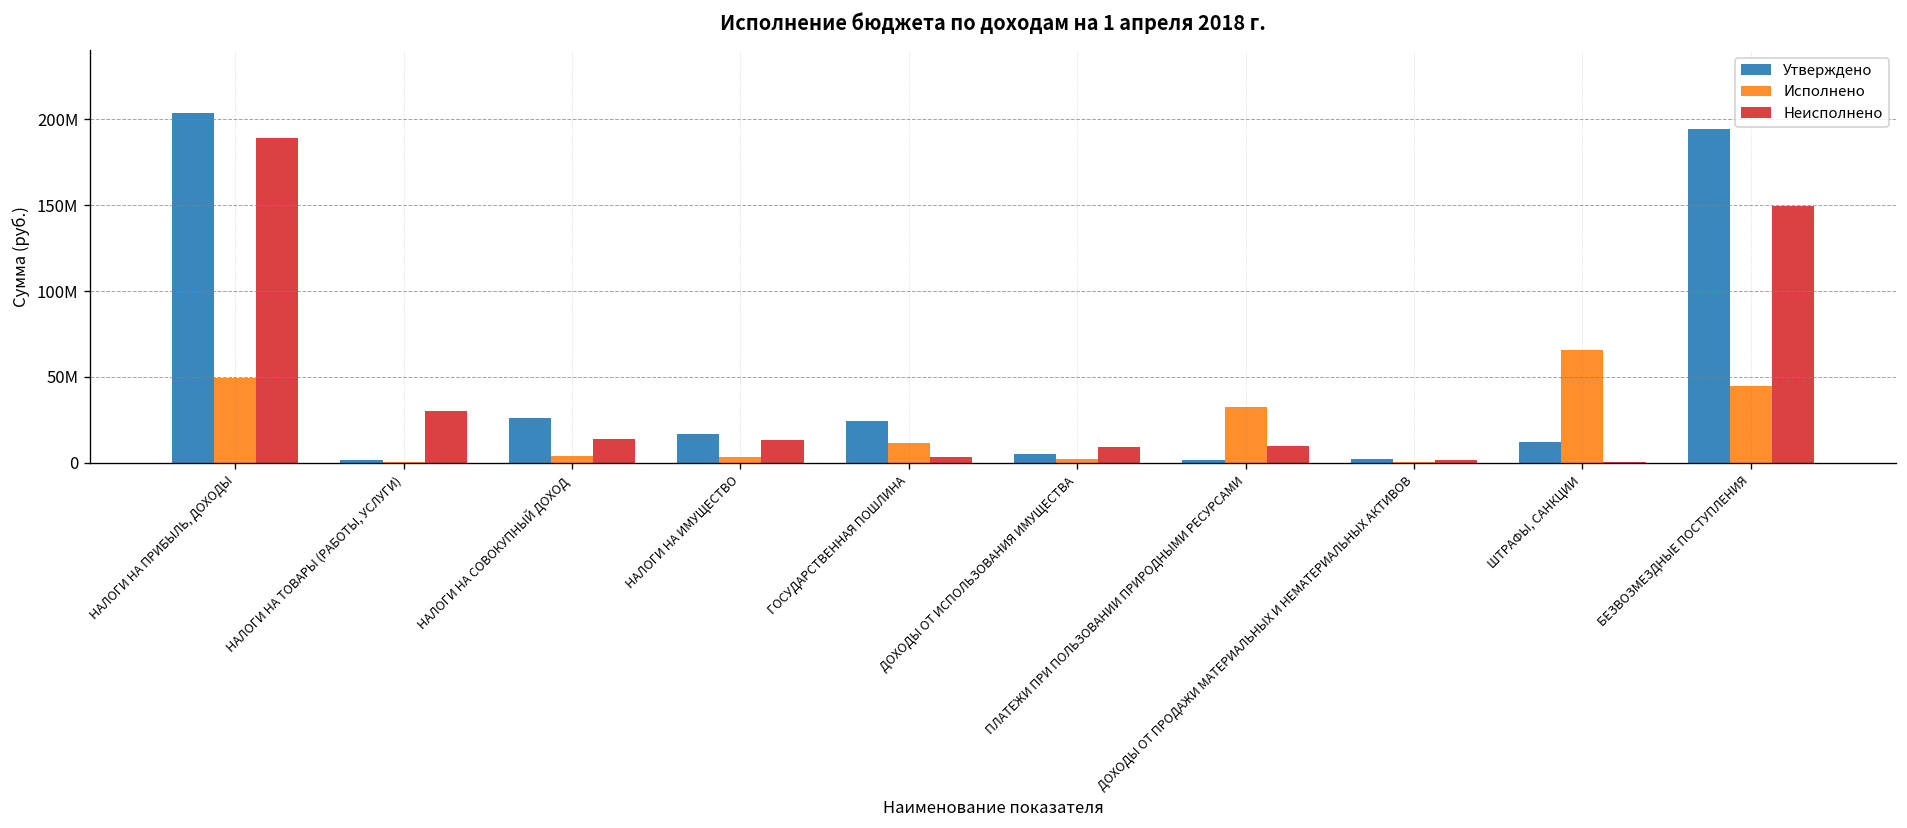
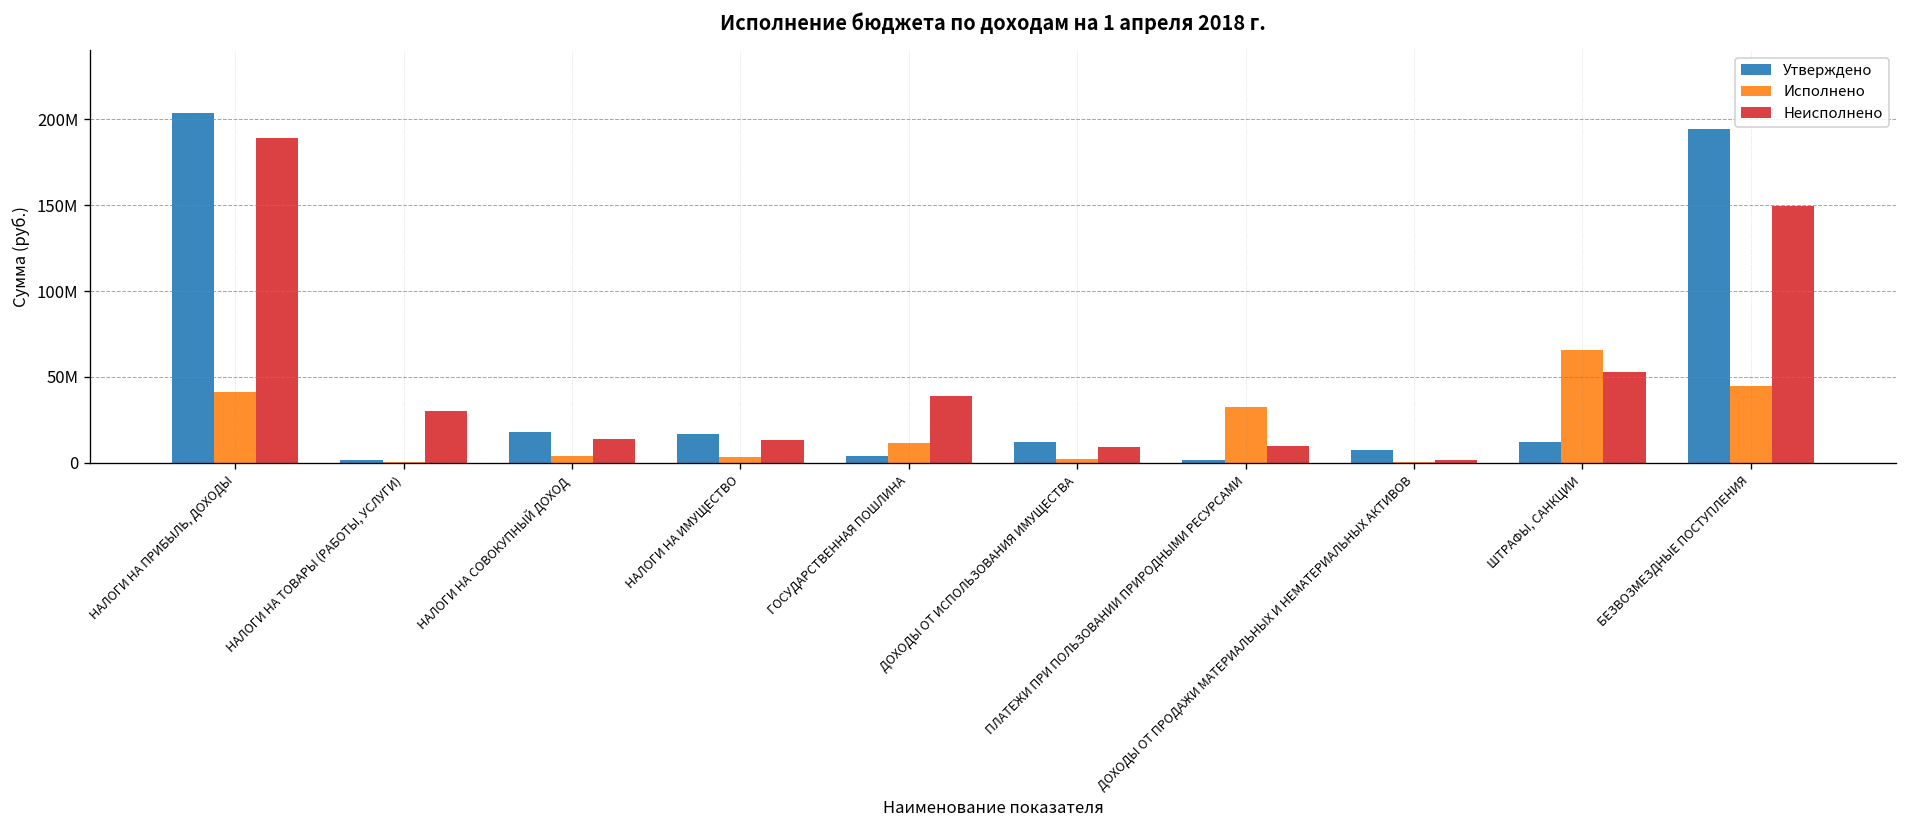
  {
    "Утверждено": {
      "НАЛОГИ НА ПРИБЫЛЬ, ДОХОДЫ": "204М",
-     "НАЛОГИ НА СОВОКУПНЫЙ ДОХОД": "26М",
+     "НАЛОГИ НА СОВОКУПНЫЙ ДОХОД": "18М",
      "НАЛОГИ НА ИМУЩЕСТВО": "17М",
-     "ГОСУДАРСТВЕННАЯ ПОШЛИНА": "24М",
-     "ДОХОДЫ ОТ ИСПОЛЬЗОВАНИЯ ИМУЩЕСТВА": "5М",
-     "ДОХОДЫ ОТ ПРОДАЖИ МАТЕРИАЛЬНЫХ И НЕМАТЕРИАЛЬНЫХ АКТИВОВ": "2М",
+     "ГОСУДАРСТВЕННАЯ ПОШЛИНА": "4М",
+     "ДОХОДЫ ОТ ИСПОЛЬЗОВАНИЯ ИМУЩЕСТВА": "12М",
+     "ДОХОДЫ ОТ ПРОДАЖИ МАТЕРИАЛЬНЫХ И НЕМАТЕРИАЛЬНЫХ АКТИВОВ": "8М",
      "ШТРАФЫ, САНКЦИИ": "12М",
      "БЕЗВОЗМЕЗДНЫЕ ПОСТУПЛЕНИЯ": "194М"
    },
    "Исполнено": {
-     "НАЛОГИ НА ПРИБЫЛЬ, ДОХОДЫ": "49М",
+     "НАЛОГИ НА ПРИБЫЛЬ, ДОХОДЫ": "41М",
      "НАЛОГИ НА СОВОКУПНЫЙ ДОХОД": "4М",
      "НАЛОГИ НА ИМУЩЕСТВО": "4М",
      "ГОСУДАРСТВЕННАЯ ПОШЛИНА": "12М",
      "ДОХОДЫ ОТ ИСПОЛЬЗОВАНИЯ ИМУЩЕСТВА": "3М",
      "ПЛАТЕЖИ ПРИ ПОЛЬЗОВАНИИ ПРИРОДНЫМИ РЕСУРСАМИ": "32М",
      "ШТРАФЫ, САНКЦИИ": "66М",
      "БЕЗВОЗМЕЗДНЫЕ ПОСТУПЛЕНИЯ": "45М"
    },
    "Неисполнено": {
      "НАЛОГИ НА ПРИБЫЛЬ, ДОХОДЫ": "189М",
      "НАЛОГИ НА ТОВАРЫ (РАБОТЫ, УСЛУГИ)": "30М",
      "НАЛОГИ НА СОВОКУПНЫЙ ДОХОД": "14М",
      "НАЛОГИ НА ИМУЩЕСТВО": "14М",
-     "ГОСУДАРСТВЕННАЯ ПОШЛИНА": "3М",
+     "ГОСУДАРСТВЕННАЯ ПОШЛИНА": "39М",
      "ДОХОДЫ ОТ ИСПОЛЬЗОВАНИЯ ИМУЩЕСТВА": "10М",
      "ПЛАТЕЖИ ПРИ ПОЛЬЗОВАНИИ ПРИРОДНЫМИ РЕСУРСАМИ": "10М",
-     "ШТРАФЫ, САНКЦИИ": "1М",
+     "ШТРАФЫ, САНКЦИИ": "53М",
      "БЕЗВОЗМЕЗДНЫЕ ПОСТУПЛЕНИЯ": "150М"
    }
  }
